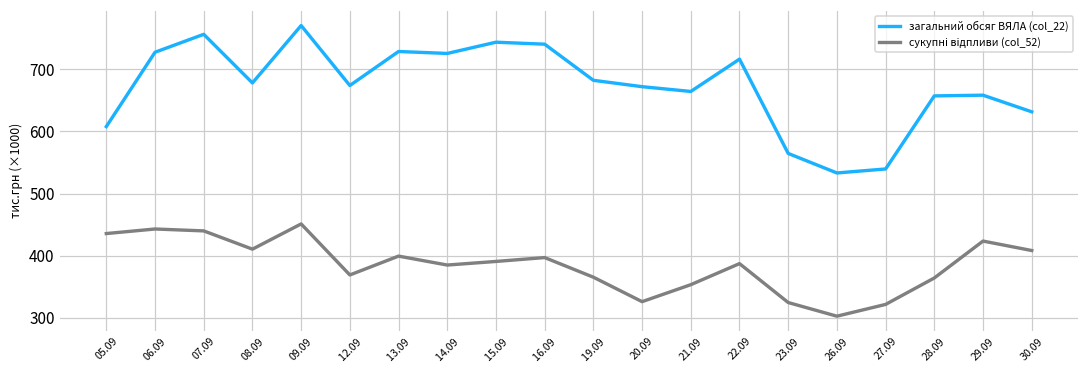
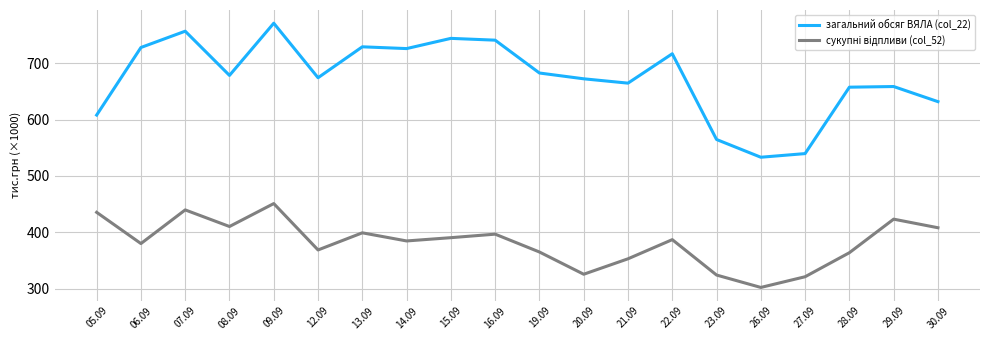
  {
    "загальний обсяг ВЯЛА (col_22)": {
      "05.09": 610,
      "06.09": 730,
      "07.09": 760,
      "08.09": 680,
      "09.09": 770,
      "12.09": 670,
      "13.09": 730,
      "14.09": 730,
      "15.09": 740,
      "16.09": 740,
      "19.09": 680,
      "20.09": 670,
      "21.09": 660,
      "22.09": 720,
      "23.09": 560,
      "26.09": 530,
      "27.09": 540,
      "28.09": 660,
      "29.09": 660,
      "30.09": 630
    },
    "сукупні відпливи (col_52)": {
      "05.09": 440,
-     "06.09": 440,
+     "06.09": 380,
      "07.09": 440,
      "08.09": 410,
      "09.09": 450,
      "12.09": 370,
      "13.09": 400,
      "14.09": 380,
      "15.09": 390,
      "16.09": 400,
      "19.09": 370,
      "20.09": 330,
      "21.09": 350,
      "22.09": 390,
      "23.09": 320,
      "26.09": 300,
      "27.09": 320,
      "28.09": 360,
      "29.09": 420,
      "30.09": 410
    }
  }
